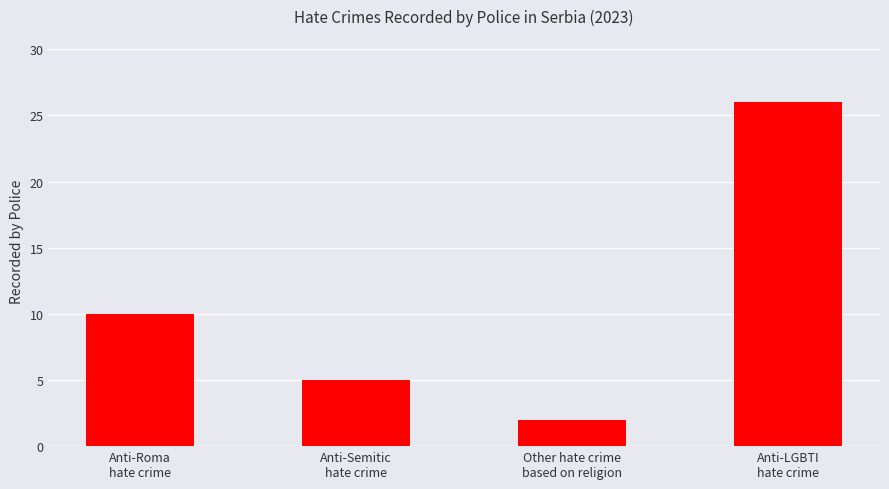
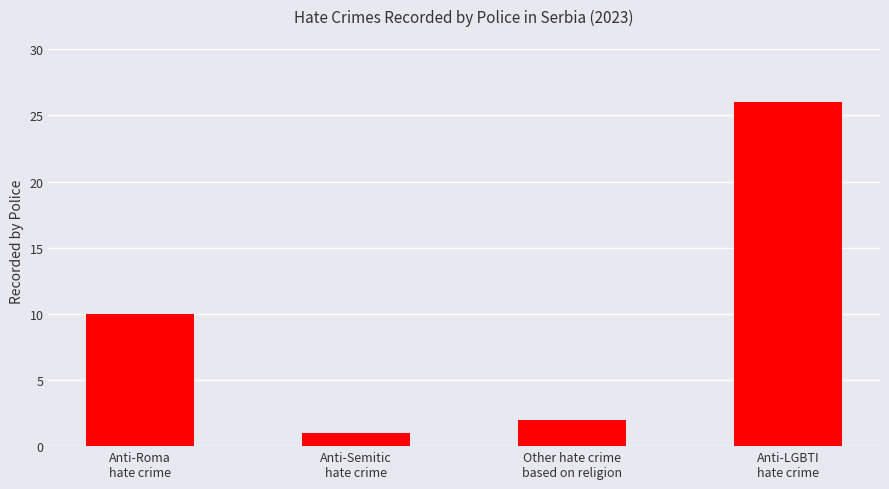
  {
    "Anti-Roma hate crime": 10,
-   "Anti-Semitic hate crime": 5,
+   "Anti-Semitic hate crime": 1,
    "Other hate crime based on religion": 2,
    "Anti-LGBTI hate crime": 26
  }
